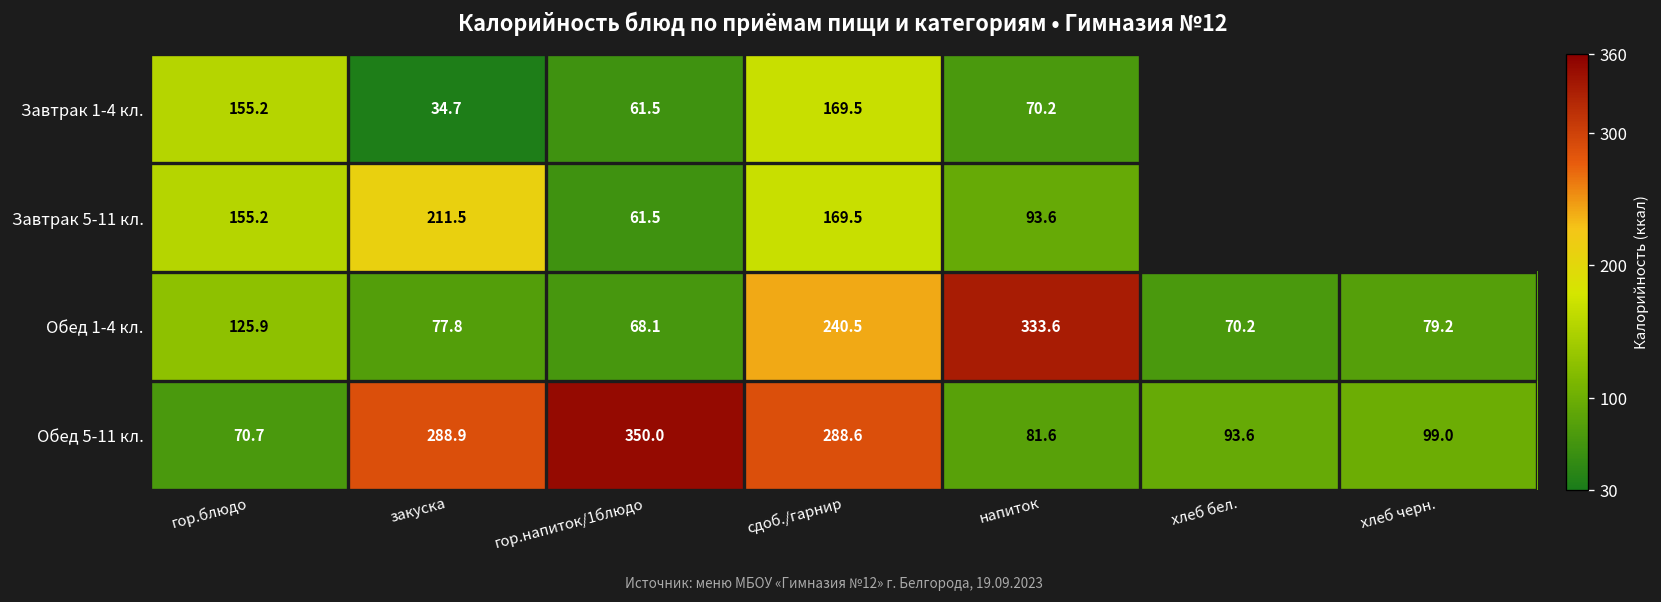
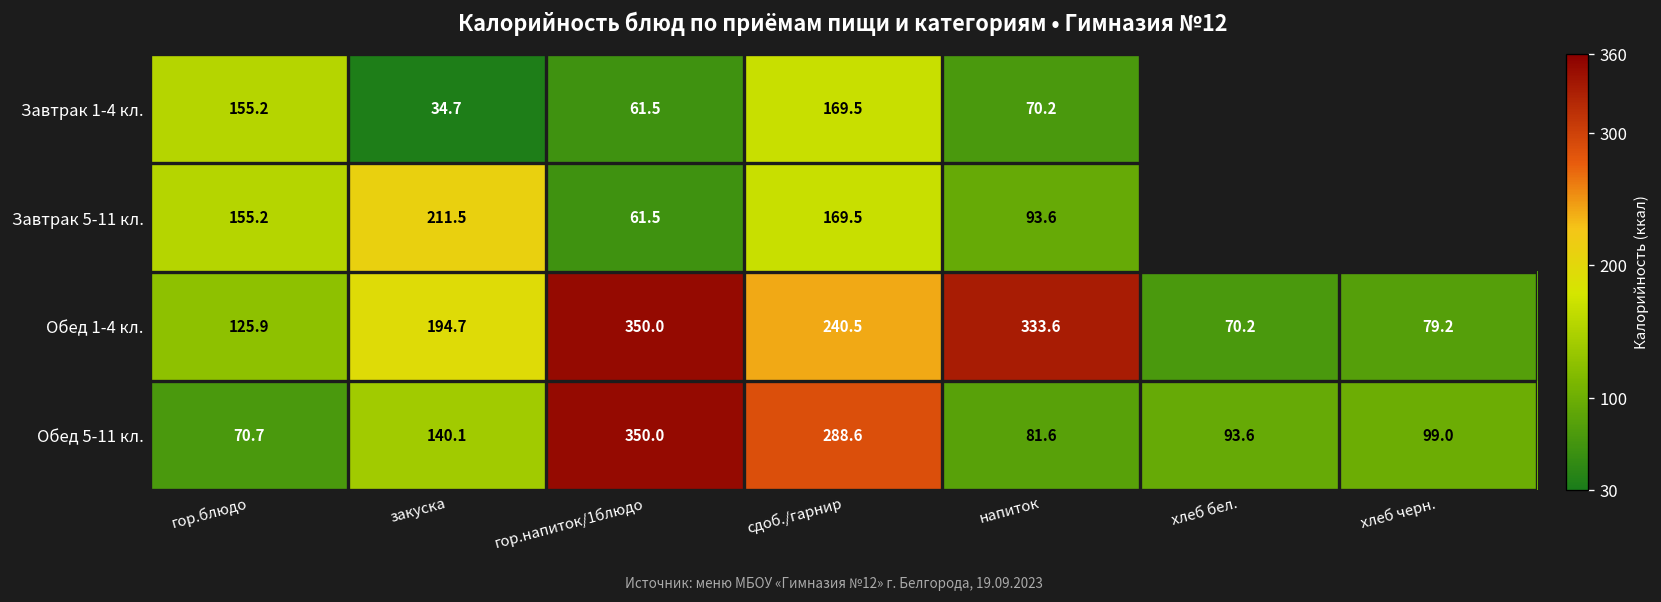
  {
    "Завтрак 1-4 кл.": {
      "гор.блюдо": 155.2,
      "закуска": 34.7,
      "гор.напиток/1блюдо": 61.5,
      "сдоб./гарнир": 169.5,
      "напиток": 70.2
    },
    "Завтрак 5-11 кл.": {
      "гор.блюдо": 155.2,
      "закуска": 211.5,
      "гор.напиток/1блюдо": 61.5,
      "сдоб./гарнир": 169.5,
      "напиток": 93.6
    },
    "Обед 1-4 кл.": {
      "гор.блюдо": 125.9,
-     "закуска": 77.8,
-     "гор.напиток/1блюдо": 68.1,
+     "закуска": 194.7,
+     "гор.напиток/1блюдо": 350.0,
      "сдоб./гарнир": 240.5,
      "напиток": 333.6,
      "хлеб бел.": 70.2,
      "хлеб черн.": 79.2
    },
    "Обед 5-11 кл.": {
      "гор.блюдо": 70.7,
-     "закуска": 288.9,
+     "закуска": 140.1,
      "гор.напиток/1блюдо": 350.0,
      "сдоб./гарнир": 288.6,
      "напиток": 81.6,
      "хлеб бел.": 93.6,
      "хлеб черн.": 99.0
    }
  }
